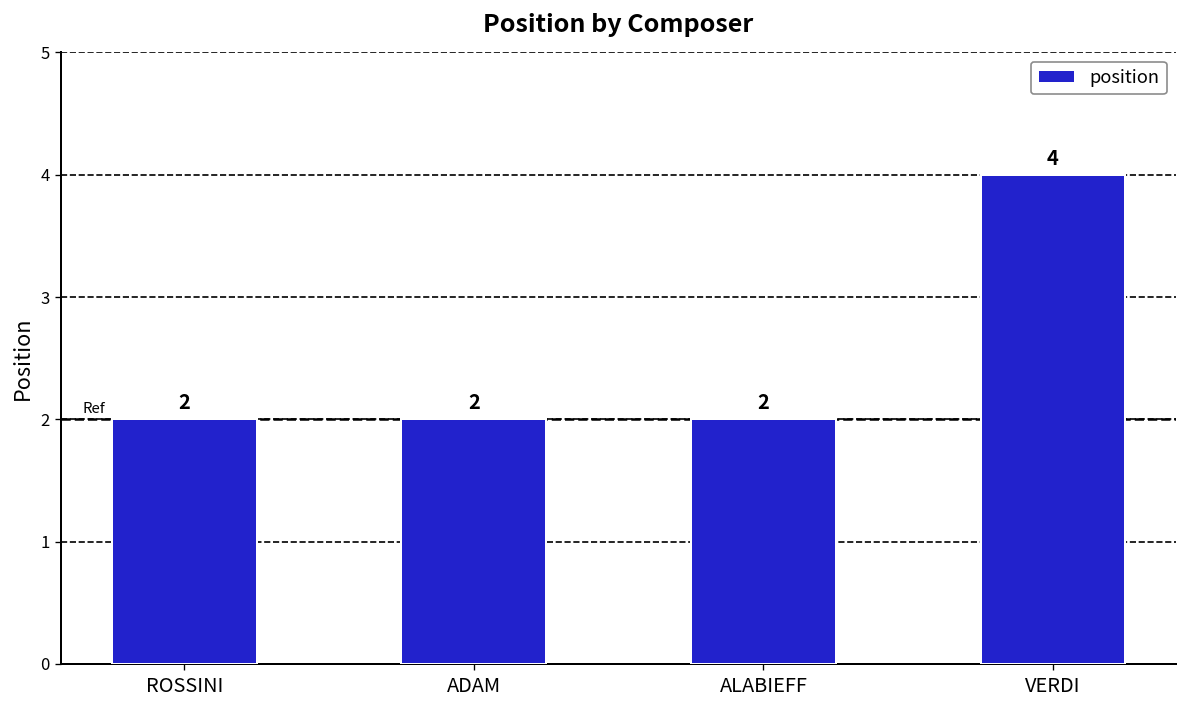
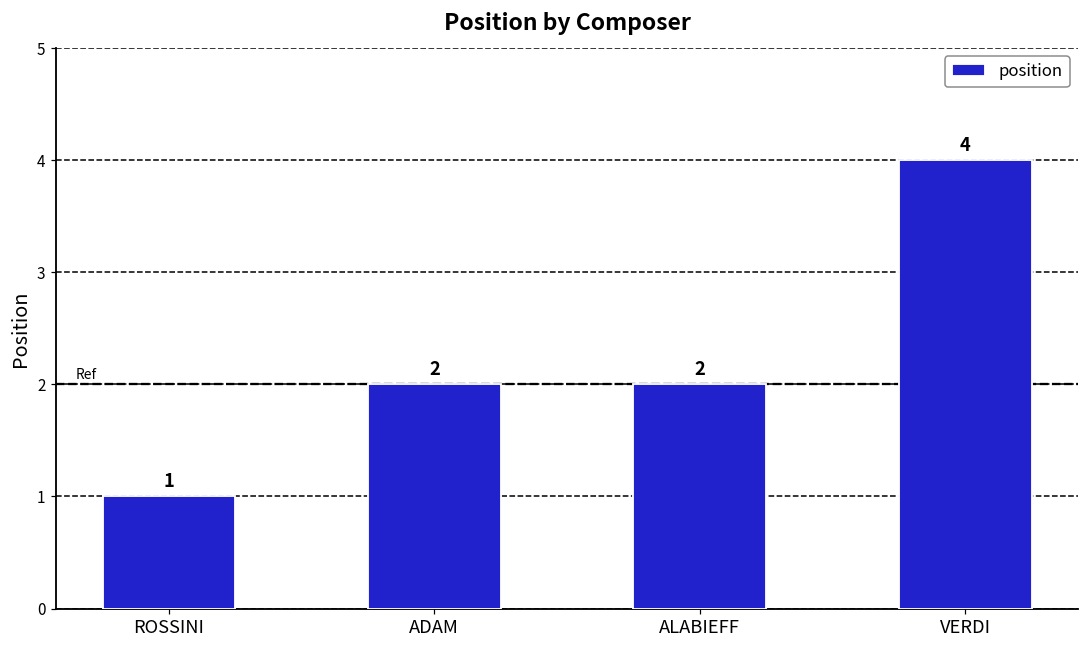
  {
-   "ROSSINI": 2,
+   "ROSSINI": 1,
    "ADAM": 2,
    "ALABIEFF": 2,
    "VERDI": 4
  }
